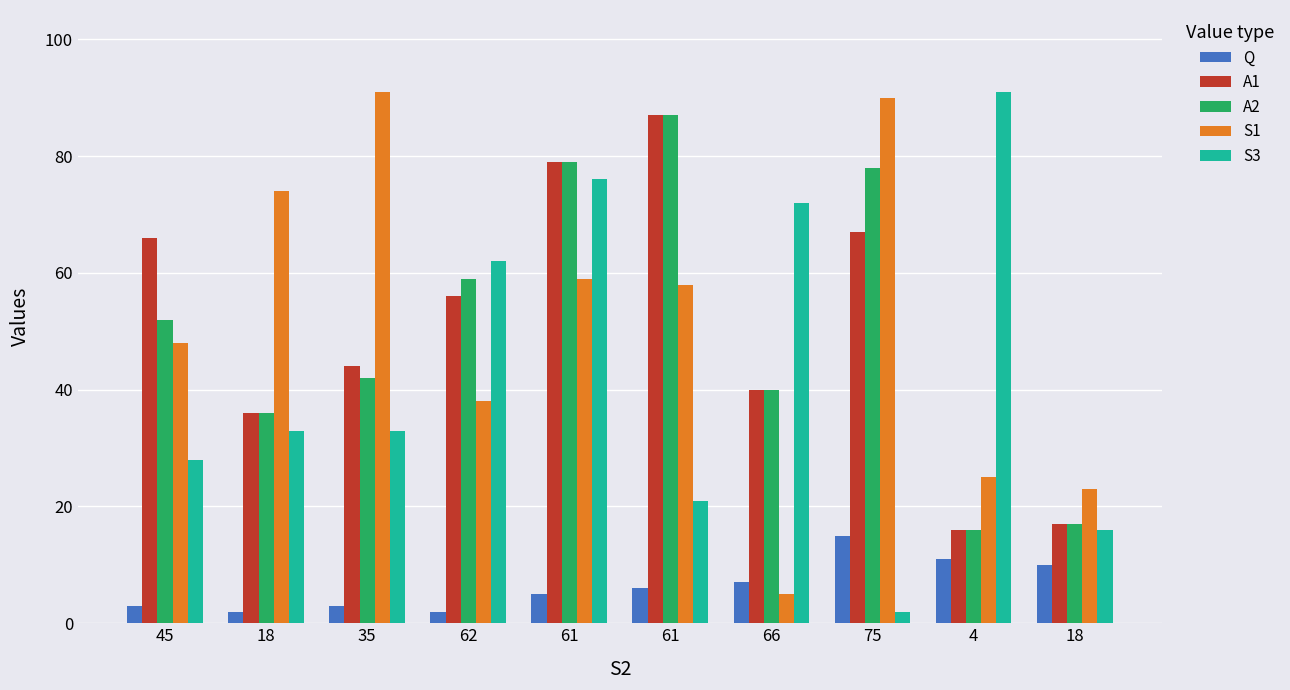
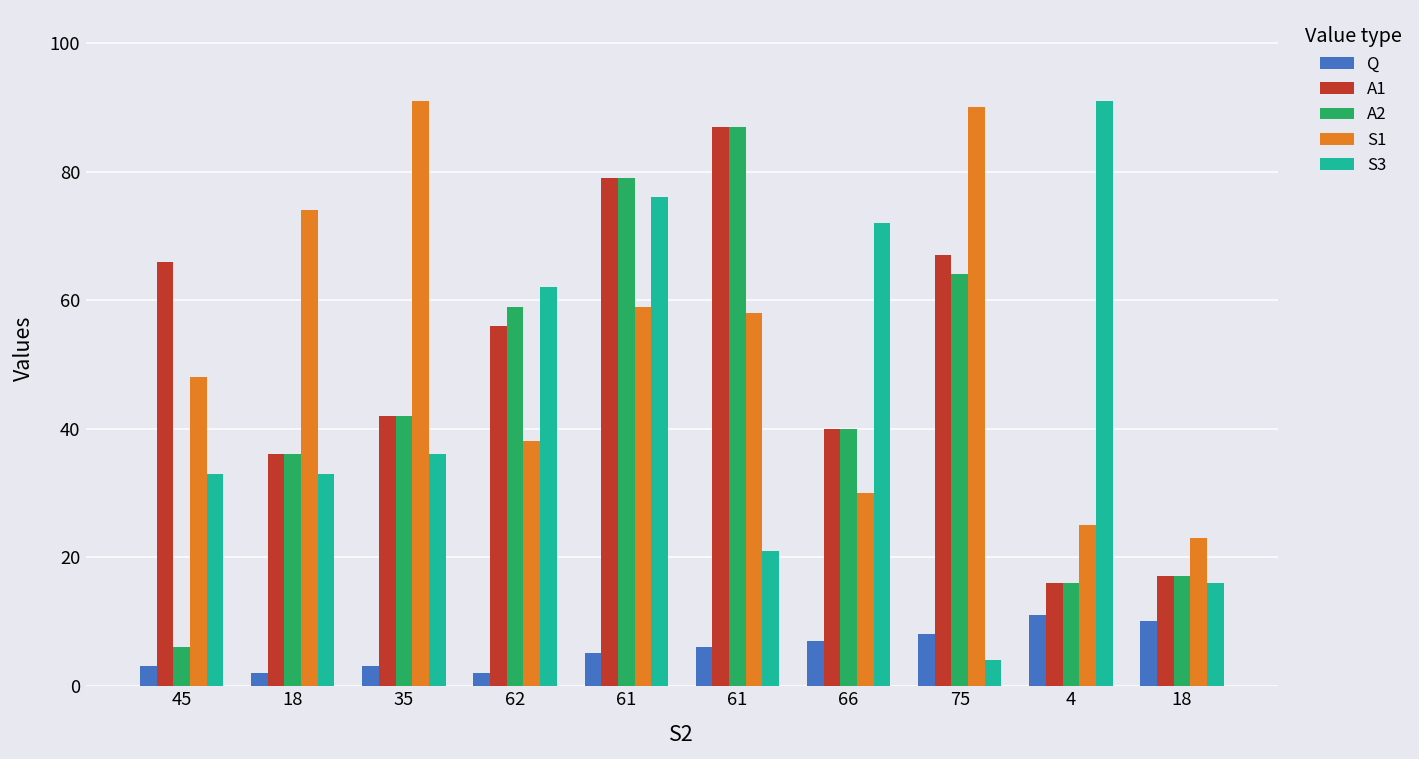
  {
    "Q": {
      "45": 3,
      "35": 3,
      "62": 2,
      "66": 7,
-     "75": 15,
+     "75": 8,
      "4": 11
    },
    "A1": {
      "45": 66,
-     "35": 44,
+     "35": 42,
      "62": 56,
      "66": 40,
      "75": 67,
      "4": 16
    },
    "A2": {
-     "45": 52,
+     "45": 6,
      "35": 42,
      "62": 59,
      "66": 40,
-     "75": 78,
+     "75": 64,
      "4": 16
    },
    "S1": {
      "45": 48,
      "35": 91,
      "62": 38,
-     "66": 5,
+     "66": 30,
      "75": 90,
      "4": 25
    },
    "S3": {
-     "45": 28,
-     "35": 33,
+     "45": 33,
+     "35": 36,
      "62": 62,
      "66": 72,
-     "75": 2,
+     "75": 4,
      "4": 91
    }
  }
